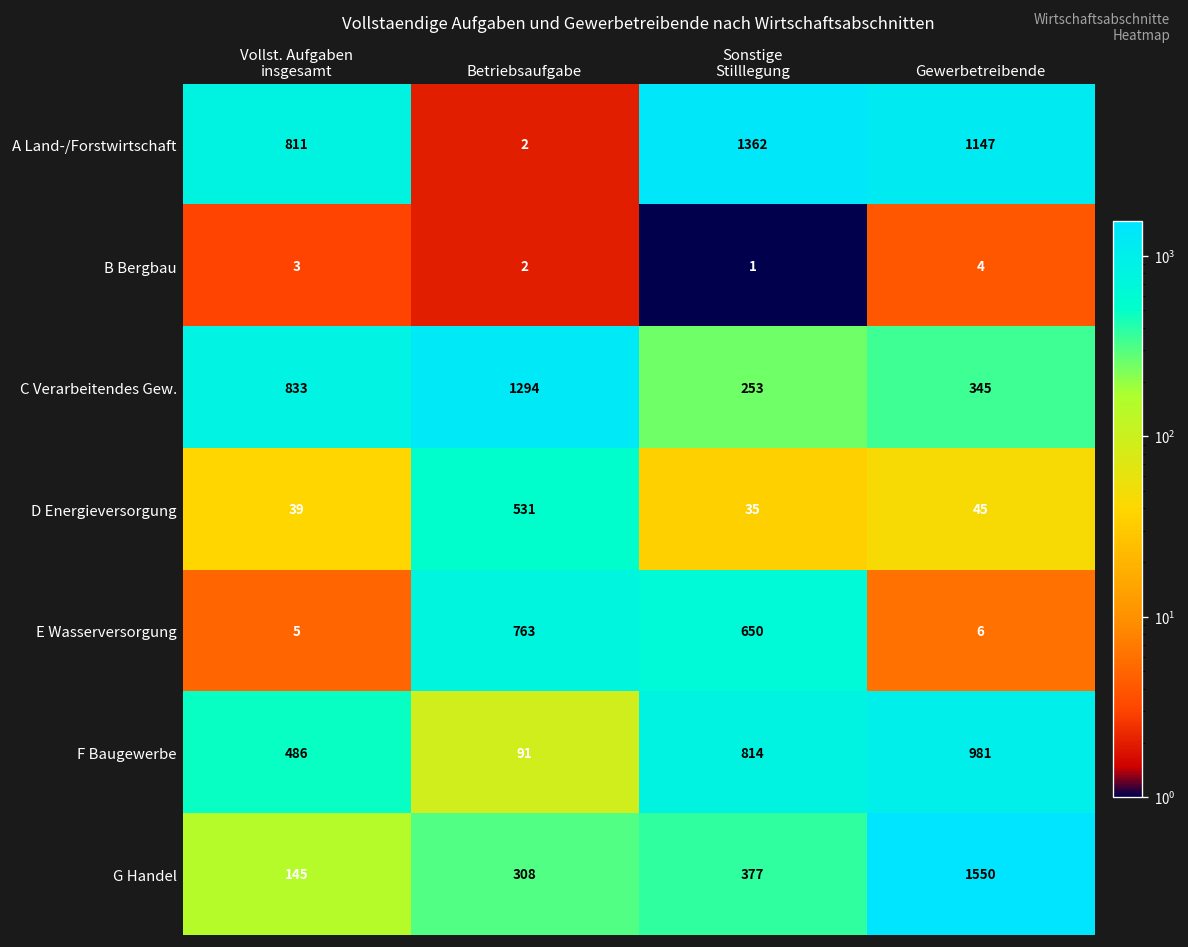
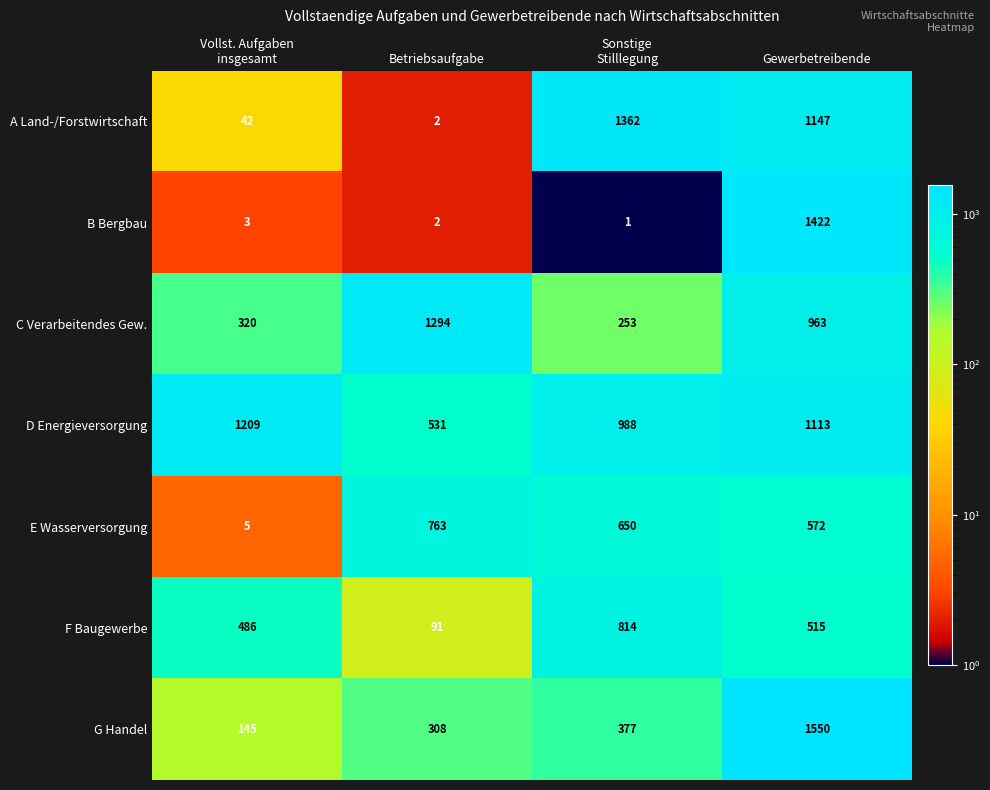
  {
    "A Land-/Forstwirtschaft": {
-     "Vollst. Aufgaben insgesamt": 811,
+     "Vollst. Aufgaben insgesamt": 42,
      "Betriebsaufgabe": 2,
      "Sonstige Stilllegung": 1362,
      "Gewerbetreibende": 1147
    },
    "B Bergbau": {
      "Vollst. Aufgaben insgesamt": 3,
      "Betriebsaufgabe": 2,
      "Sonstige Stilllegung": 1,
-     "Gewerbetreibende": 4
+     "Gewerbetreibende": 1422
    },
    "C Verarbeitendes Gew.": {
-     "Vollst. Aufgaben insgesamt": 833,
+     "Vollst. Aufgaben insgesamt": 320,
      "Betriebsaufgabe": 1294,
      "Sonstige Stilllegung": 253,
-     "Gewerbetreibende": 345
+     "Gewerbetreibende": 963
    },
    "D Energieversorgung": {
-     "Vollst. Aufgaben insgesamt": 39,
+     "Vollst. Aufgaben insgesamt": 1209,
      "Betriebsaufgabe": 531,
-     "Sonstige Stilllegung": 35,
-     "Gewerbetreibende": 45
+     "Sonstige Stilllegung": 988,
+     "Gewerbetreibende": 1113
    },
    "E Wasserversorgung": {
      "Vollst. Aufgaben insgesamt": 5,
      "Betriebsaufgabe": 763,
      "Sonstige Stilllegung": 650,
-     "Gewerbetreibende": 6
+     "Gewerbetreibende": 572
    },
    "F Baugewerbe": {
      "Vollst. Aufgaben insgesamt": 486,
      "Betriebsaufgabe": 91,
      "Sonstige Stilllegung": 814,
-     "Gewerbetreibende": 981
+     "Gewerbetreibende": 515
    },
    "G Handel": {
      "Vollst. Aufgaben insgesamt": 145,
      "Betriebsaufgabe": 308,
      "Sonstige Stilllegung": 377,
      "Gewerbetreibende": 1550
    }
  }
